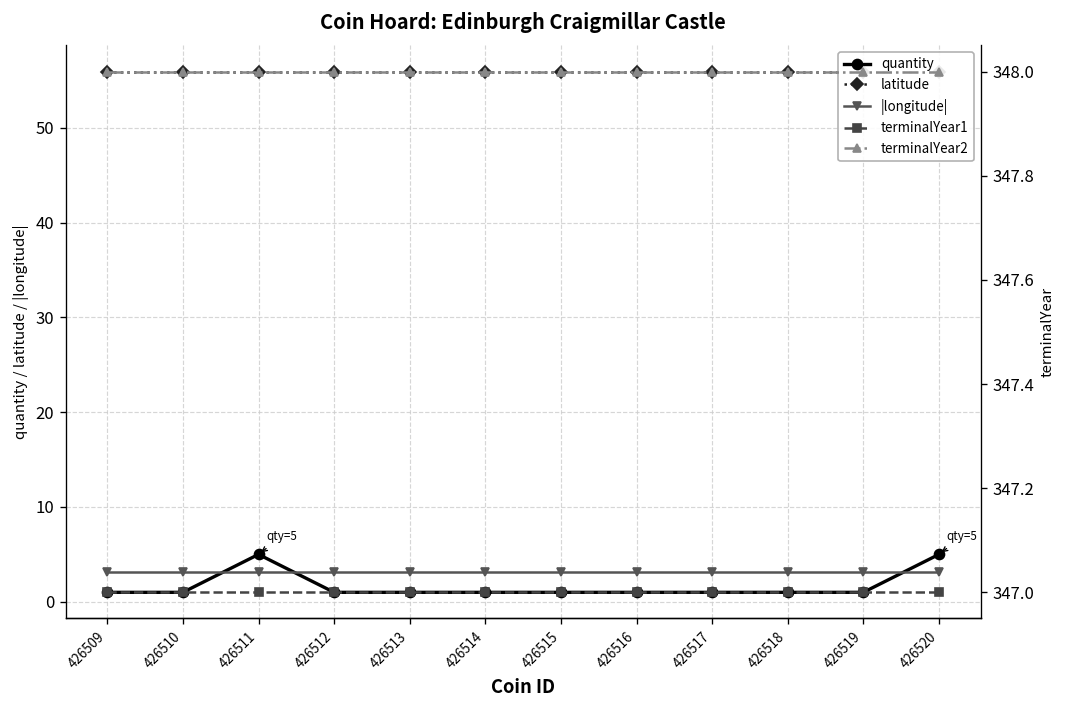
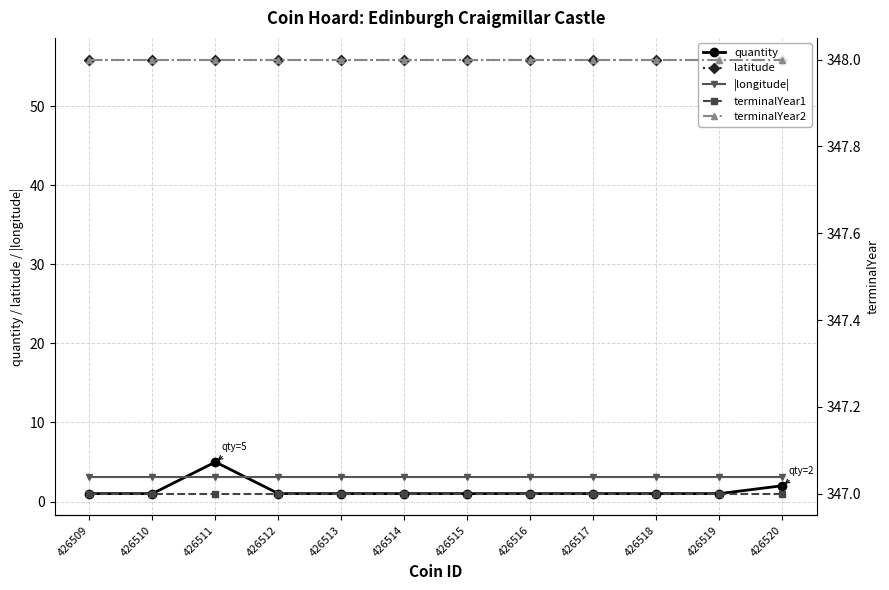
  {
    "quantity": {
      "426511": 5,
-     "426520": 5
+     "426520": 2
    }
  }
